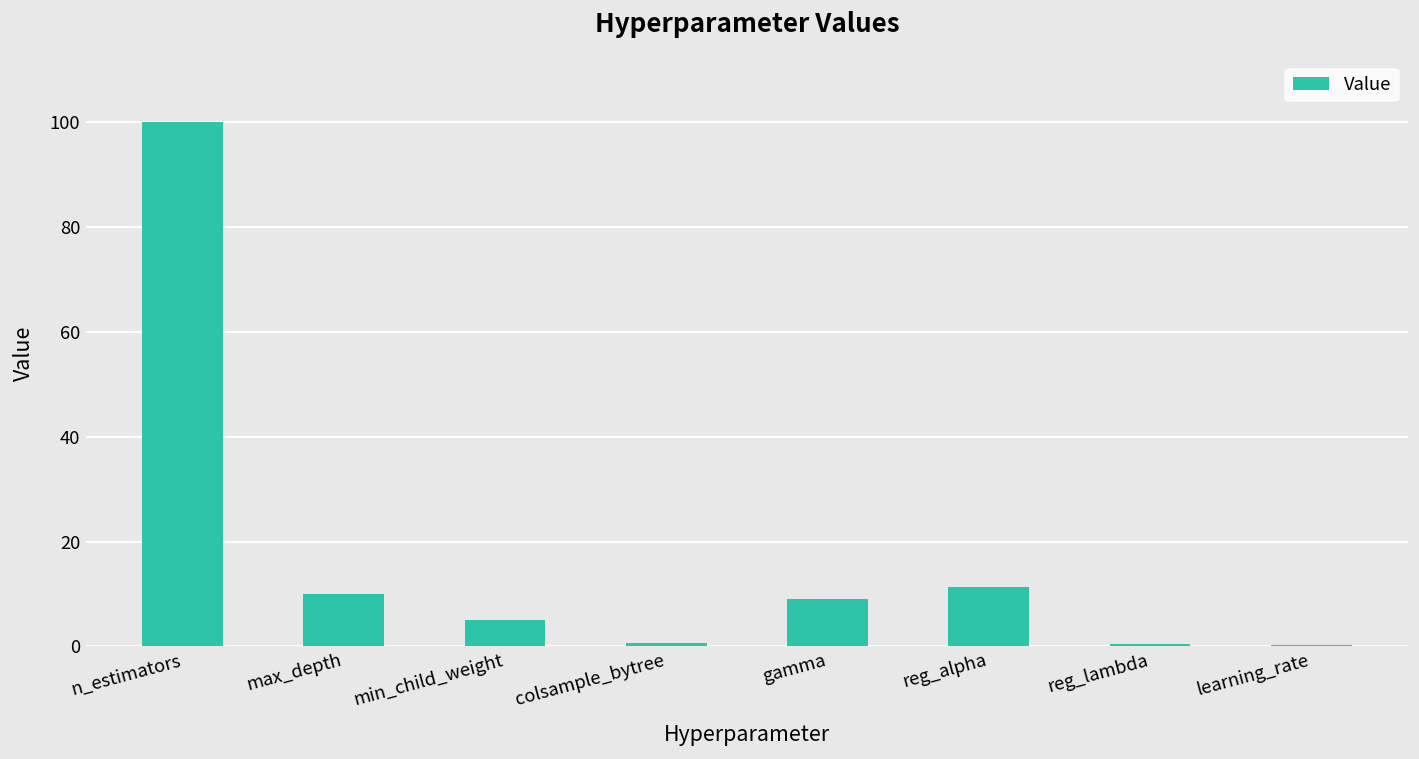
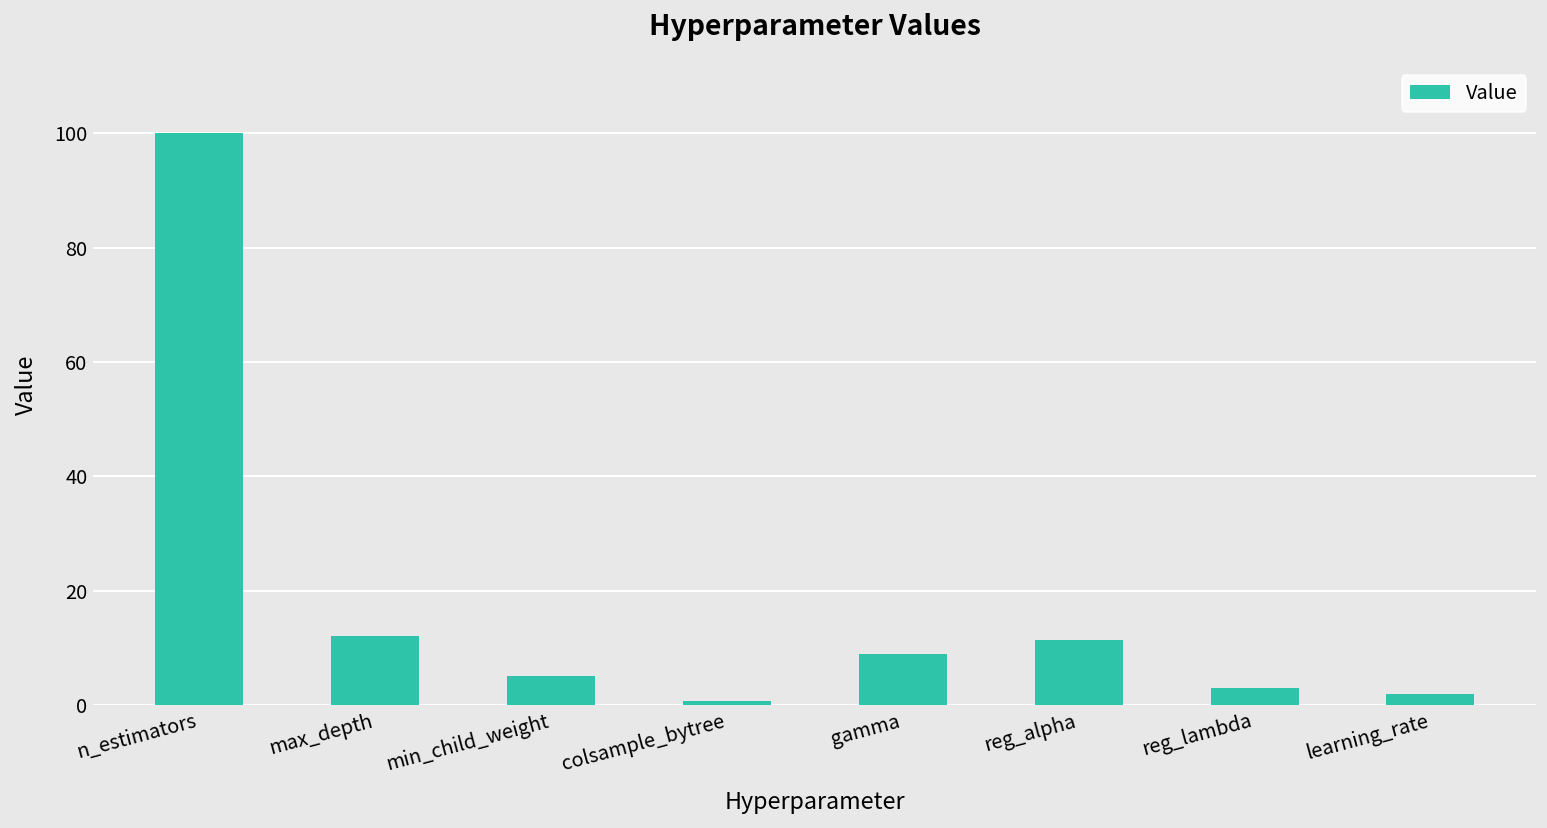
  {
    "n_estimators": 100,
-   "max_depth": 10,
+   "max_depth": 12,
    "min_child_weight": 5,
    "colsample_bytree": 1,
    "gamma": 9,
    "reg_alpha": 11,
-   "reg_lambda": 1,
-   "learning_rate": 0
+   "reg_lambda": 3,
+   "learning_rate": 2
  }
